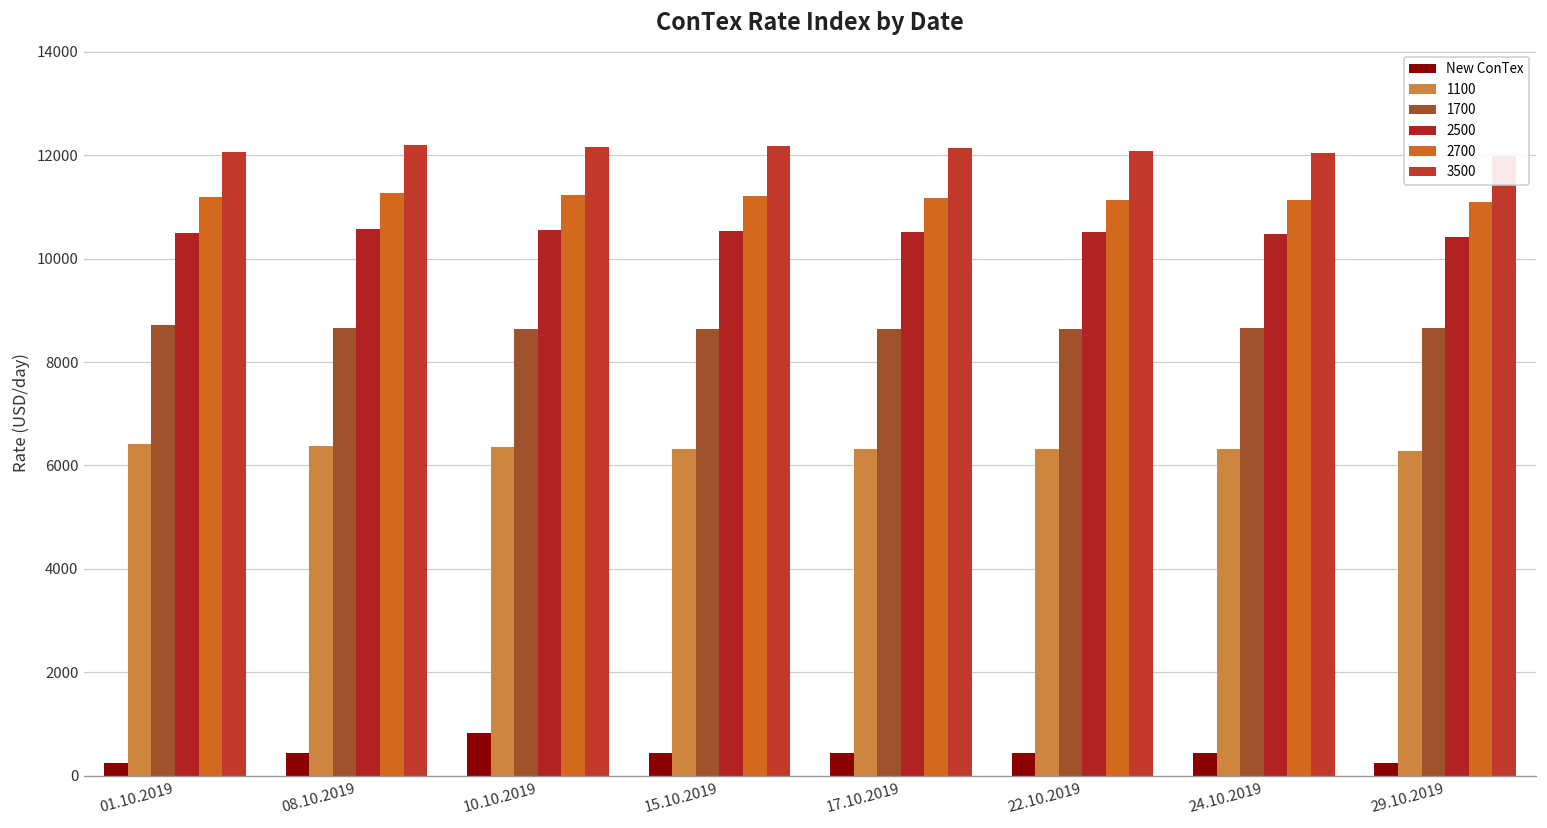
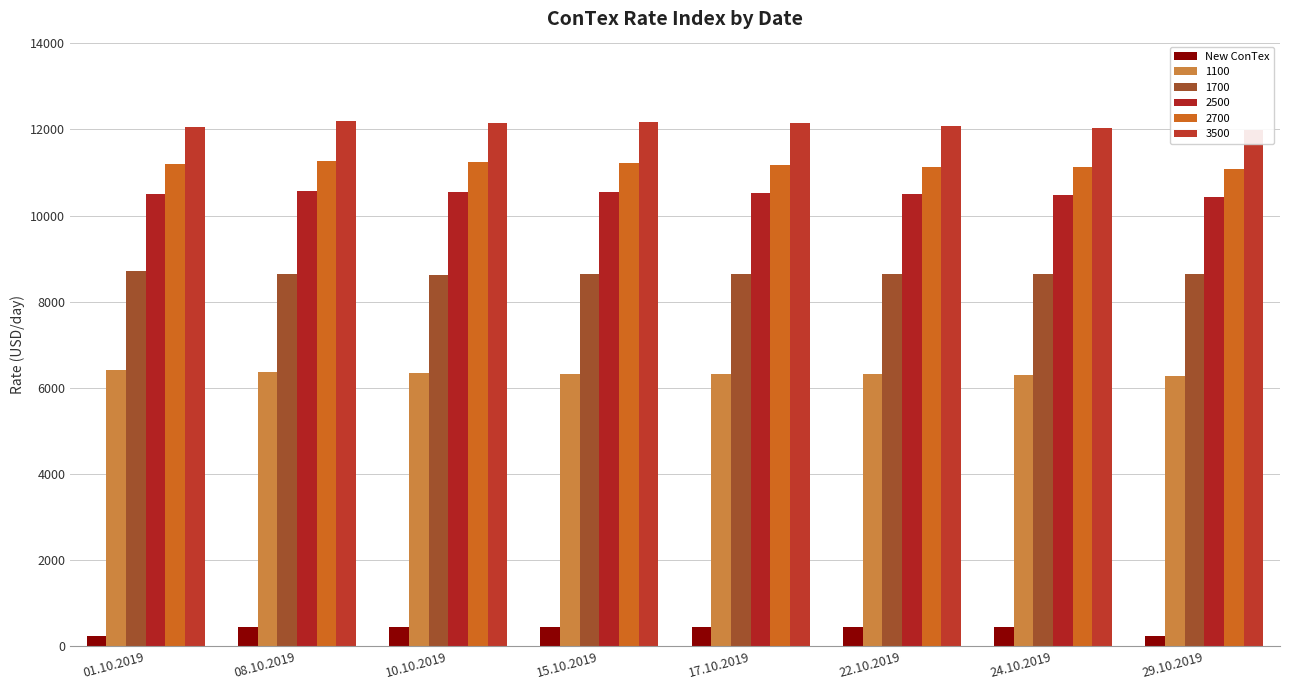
  {
    "New ConTex": {
      "01.10.2019": 300,
      "08.10.2019": 400,
-     "10.10.2019": 800,
+     "10.10.2019": 400,
      "15.10.2019": 400,
      "17.10.2019": 400,
      "22.10.2019": 400,
      "24.10.2019": 400,
      "29.10.2019": 200
    }
  }
